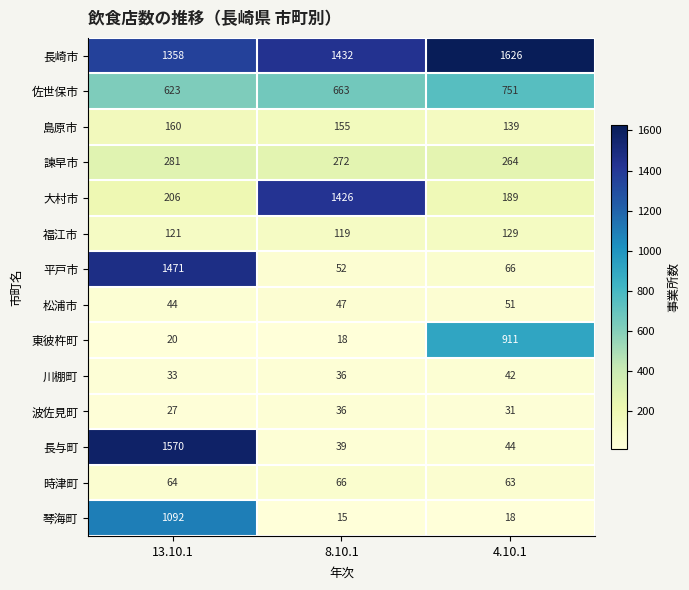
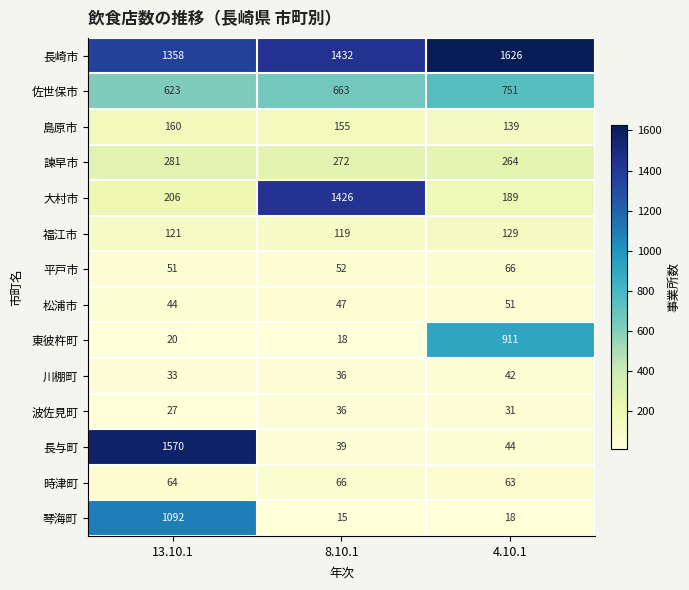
  {
    "長崎市": {
      "13.10.1": 1358,
      "8.10.1": 1432,
      "4.10.1": 1626
    },
    "佐世保市": {
      "13.10.1": 623,
      "8.10.1": 663,
      "4.10.1": 751
    },
    "島原市": {
      "13.10.1": 160,
      "8.10.1": 155,
      "4.10.1": 139
    },
    "諫早市": {
      "13.10.1": 281,
      "8.10.1": 272,
      "4.10.1": 264
    },
    "大村市": {
      "13.10.1": 206,
      "8.10.1": 1426,
      "4.10.1": 189
    },
    "福江市": {
      "13.10.1": 121,
      "8.10.1": 119,
      "4.10.1": 129
    },
    "平戸市": {
-     "13.10.1": 1471,
+     "13.10.1": 51,
      "8.10.1": 52,
      "4.10.1": 66
    },
    "松浦市": {
      "13.10.1": 44,
      "8.10.1": 47,
      "4.10.1": 51
    },
    "東彼杵町": {
      "13.10.1": 20,
      "8.10.1": 18,
      "4.10.1": 911
    },
    "川棚町": {
      "13.10.1": 33,
      "8.10.1": 36,
      "4.10.1": 42
    },
    "波佐見町": {
      "13.10.1": 27,
      "8.10.1": 36,
      "4.10.1": 31
    },
    "長与町": {
      "13.10.1": 1570,
      "8.10.1": 39,
      "4.10.1": 44
    },
    "時津町": {
      "13.10.1": 64,
      "8.10.1": 66,
      "4.10.1": 63
    },
    "琴海町": {
      "13.10.1": 1092,
      "8.10.1": 15,
      "4.10.1": 18
    }
  }
